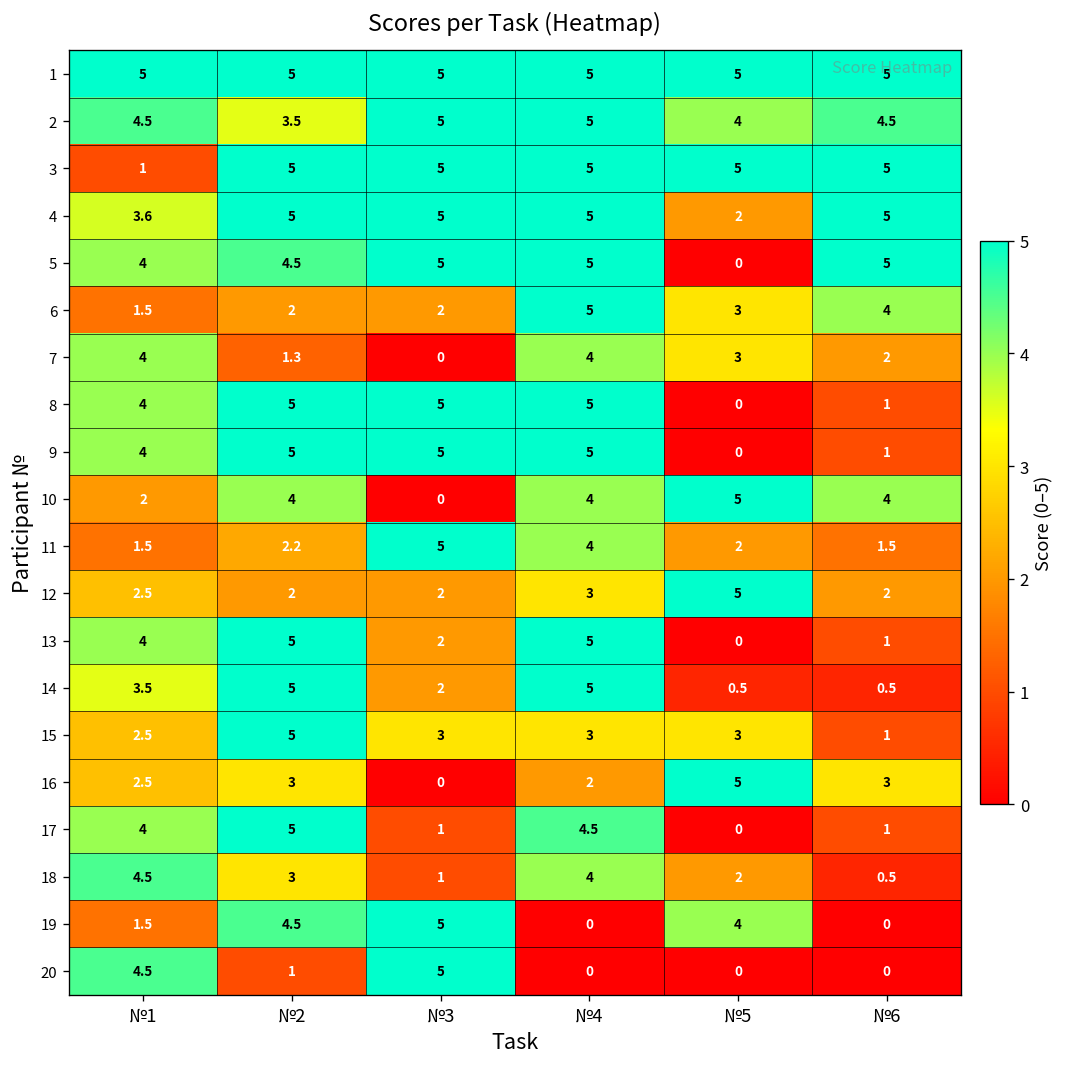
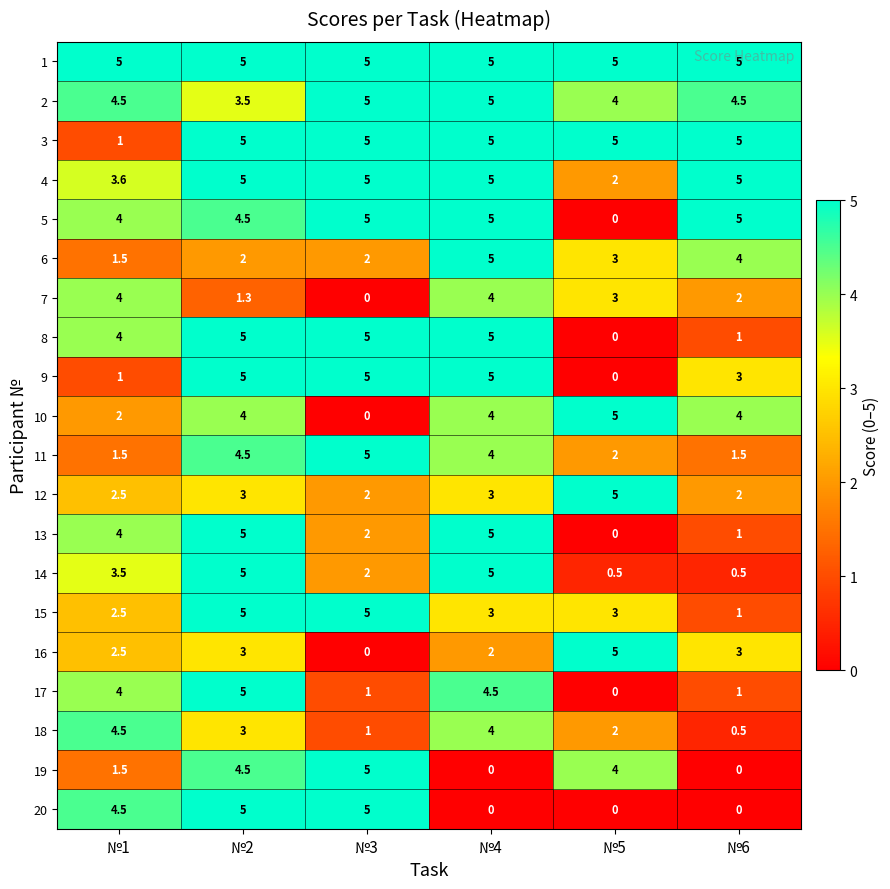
  {
    "1": {
      "№1": 5,
      "№2": 5,
      "№3": 5,
      "№4": 5,
      "№5": 5
    },
    "2": {
      "№1": 4.5,
      "№2": 3.5,
      "№3": 5,
      "№4": 5,
      "№5": 4,
      "№6": 4.5
    },
    "3": {
      "№1": 1,
      "№2": 5,
      "№3": 5,
      "№4": 5,
      "№5": 5,
      "№6": 5
    },
    "4": {
      "№1": 3.6,
      "№2": 5,
      "№3": 5,
      "№4": 5,
      "№5": 2,
      "№6": 5
    },
    "5": {
      "№1": 4,
      "№2": 4.5,
      "№3": 5,
      "№4": 5,
      "№5": 0,
      "№6": 5
    },
    "6": {
      "№1": 1.5,
      "№2": 2,
      "№3": 2,
      "№4": 5,
      "№5": 3,
      "№6": 4
    },
    "7": {
      "№1": 4,
      "№2": 1.3,
      "№3": 0,
      "№4": 4,
      "№5": 3,
      "№6": 2
    },
    "8": {
      "№1": 4,
      "№2": 5,
      "№3": 5,
      "№4": 5,
      "№5": 0,
      "№6": 1
    },
    "9": {
-     "№1": 4,
+     "№1": 1,
      "№2": 5,
      "№3": 5,
      "№4": 5,
      "№5": 0,
-     "№6": 1
+     "№6": 3
    },
    "10": {
      "№1": 2,
      "№2": 4,
      "№3": 0,
      "№4": 4,
      "№5": 5,
      "№6": 4
    },
    "11": {
      "№1": 1.5,
-     "№2": 2.2,
+     "№2": 4.5,
      "№3": 5,
      "№4": 4,
      "№5": 2,
      "№6": 1.5
    },
    "12": {
      "№1": 2.5,
-     "№2": 2,
+     "№2": 3,
      "№3": 2,
      "№4": 3,
      "№5": 5,
      "№6": 2
    },
    "13": {
      "№1": 4,
      "№2": 5,
      "№3": 2,
      "№4": 5,
      "№5": 0,
      "№6": 1
    },
    "14": {
      "№1": 3.5,
      "№2": 5,
      "№3": 2,
      "№4": 5,
      "№5": 0.5,
      "№6": 0.5
    },
    "15": {
      "№1": 2.5,
      "№2": 5,
-     "№3": 3,
+     "№3": 5,
      "№4": 3,
      "№5": 3,
      "№6": 1
    },
    "16": {
      "№1": 2.5,
      "№2": 3,
      "№3": 0,
      "№4": 2,
      "№5": 5,
      "№6": 3
    },
    "17": {
      "№1": 4,
      "№2": 5,
      "№3": 1,
      "№4": 4.5,
      "№5": 0,
      "№6": 1
    },
    "18": {
      "№1": 4.5,
      "№2": 3,
      "№3": 1,
      "№4": 4,
      "№5": 2,
      "№6": 0.5
    },
    "19": {
      "№1": 1.5,
      "№2": 4.5,
      "№3": 5,
      "№4": 0,
      "№5": 4,
      "№6": 0
    },
    "20": {
      "№1": 4.5,
-     "№2": 1,
+     "№2": 5,
      "№3": 5,
      "№4": 0,
      "№5": 0,
      "№6": 0
    }
  }
